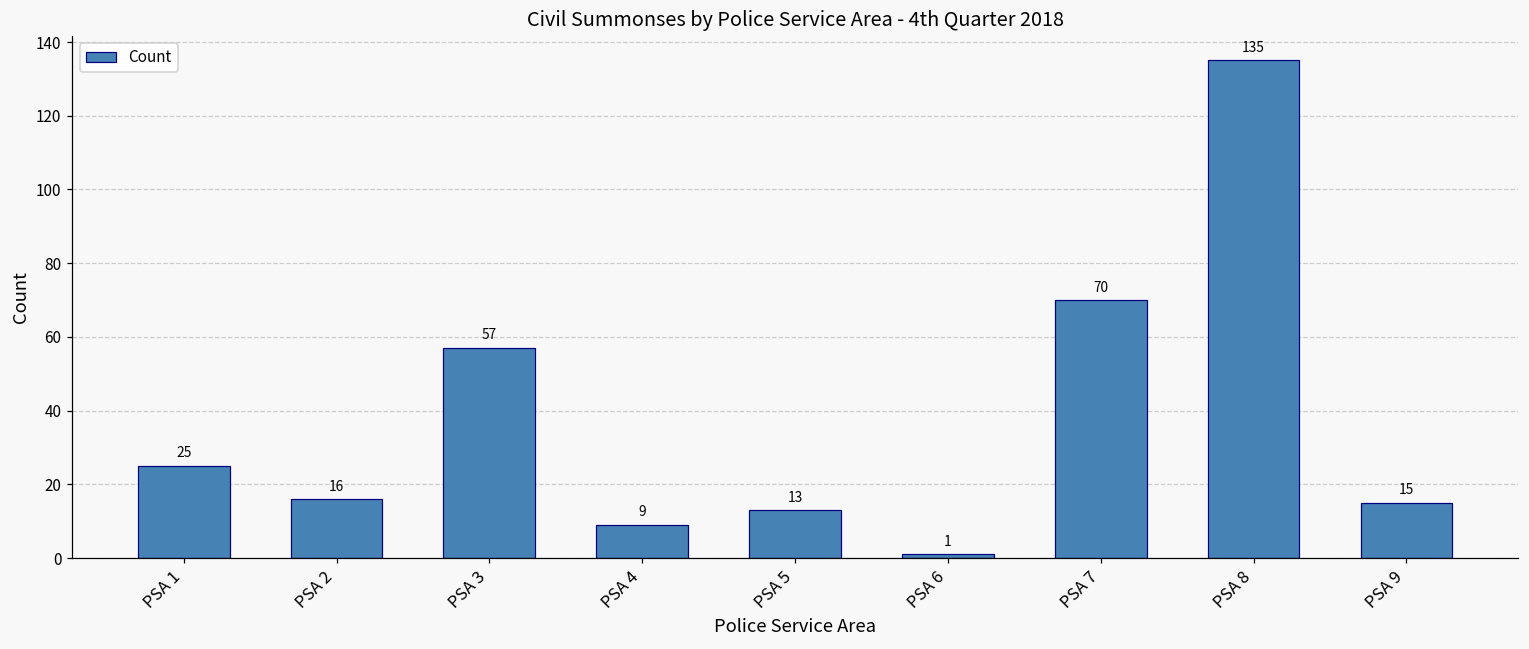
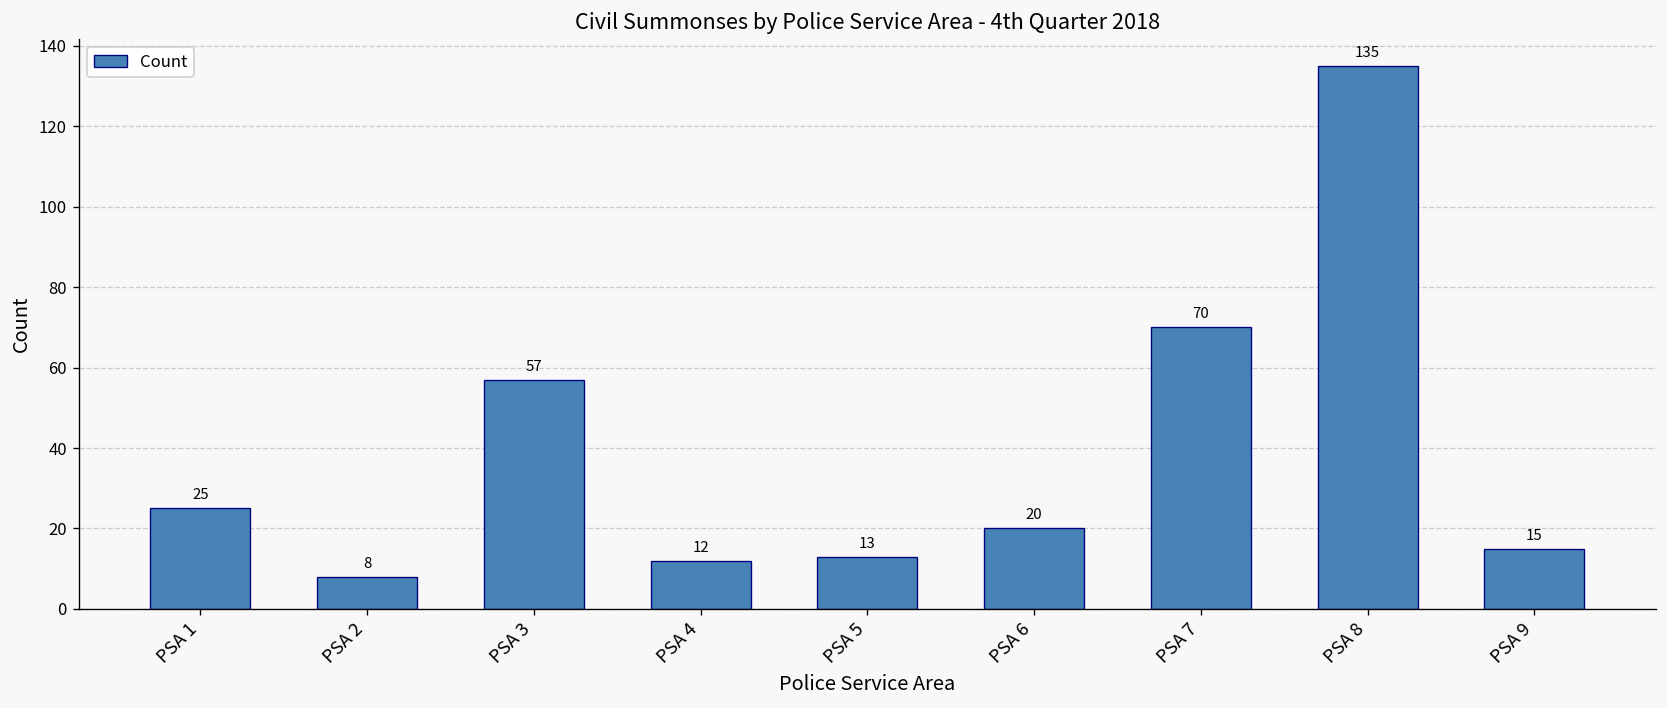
  {
    "PSA 1": 25,
-   "PSA 2": 16,
+   "PSA 2": 8,
    "PSA 3": 57,
-   "PSA 4": 9,
+   "PSA 4": 12,
    "PSA 5": 13,
-   "PSA 6": 1,
+   "PSA 6": 20,
    "PSA 7": 70,
    "PSA 8": 135,
    "PSA 9": 15
  }
